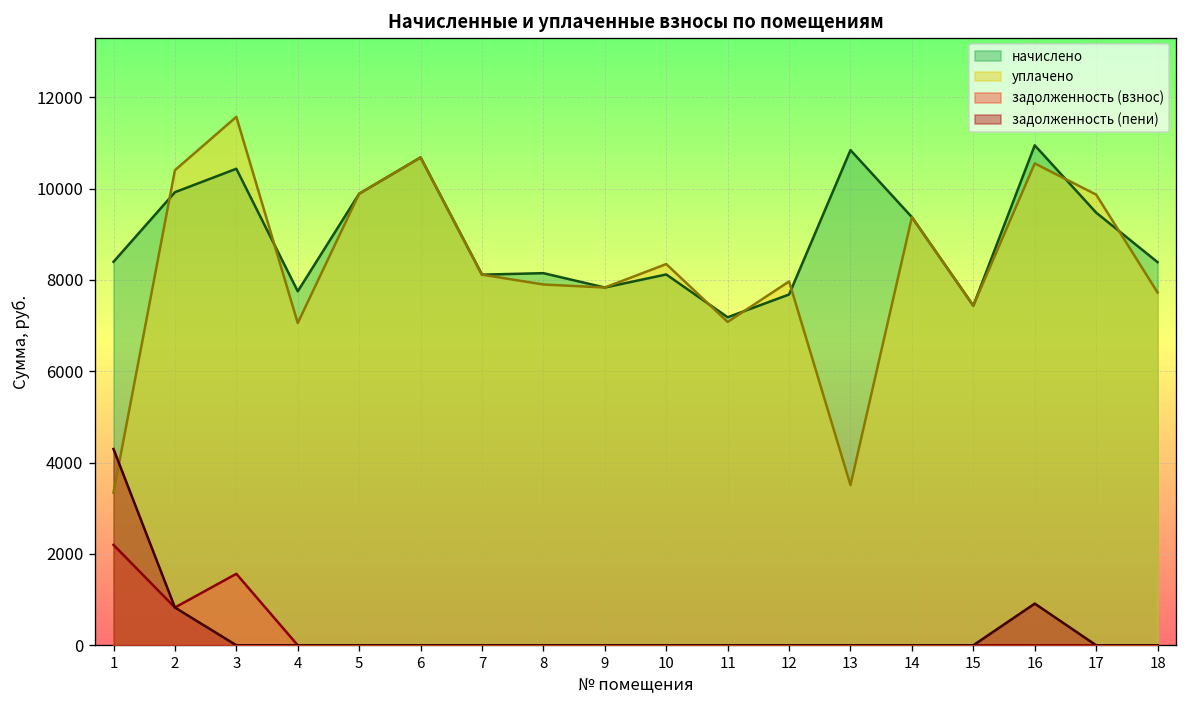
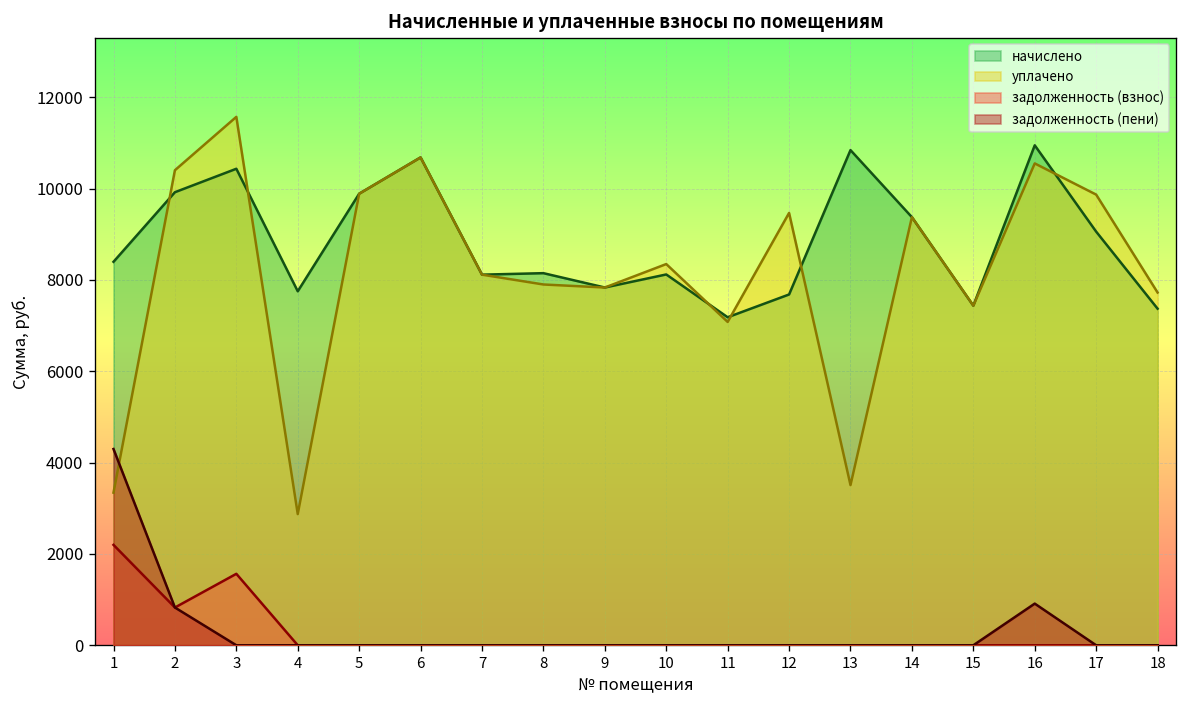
  {
    "начислено": {
      "1": 8400,
      "2": 9900,
      "3": 10400,
      "4": 7800,
      "8": 8100,
      "10": 8100,
      "11": 7200,
      "12": 7700,
      "13": 10800,
      "16": 10900,
-     "17": 9500,
-     "18": 8400
+     "17": 9100,
+     "18": 7400
    },
    "уплачено": {
      "1": 3300,
      "2": 10400,
      "3": 11600,
-     "4": 7100,
+     "4": 2900,
      "8": 7900,
      "10": 8300,
      "11": 7100,
-     "12": 8000,
+     "12": 9500,
      "13": 3500,
      "16": 10500,
      "17": 9900,
      "18": 7700
    }
  }
